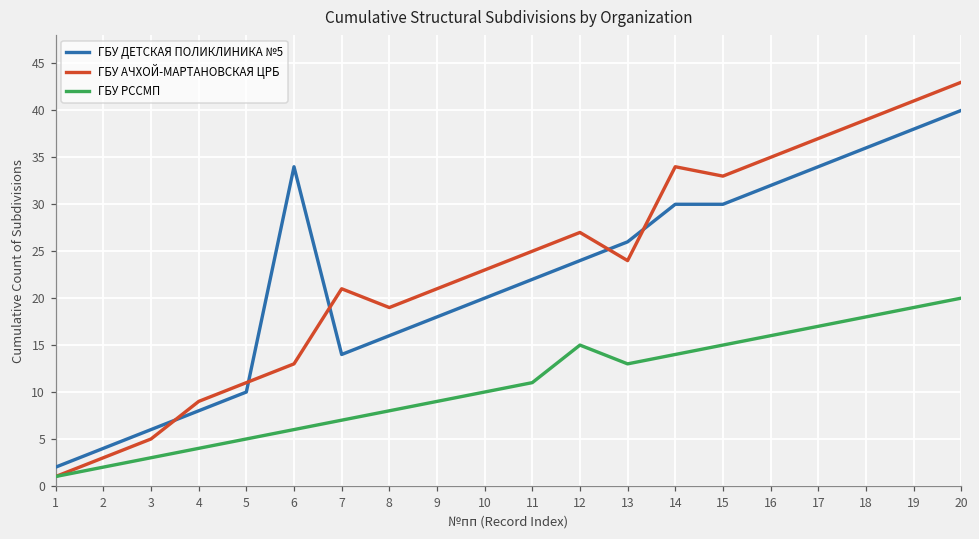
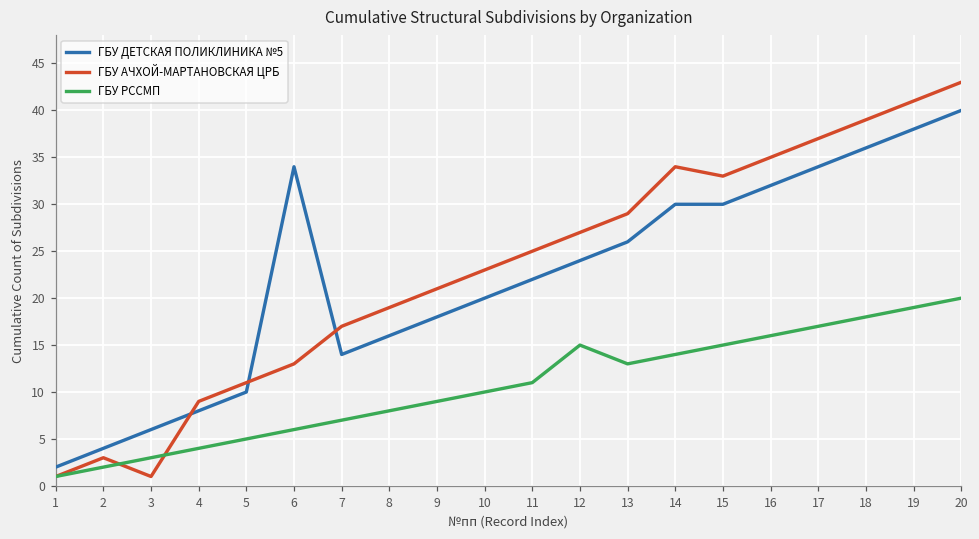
  {
    "ГБУ ДЕТСКАЯ ПОЛИКЛИНИКА №5": {
      "1": 2,
      "2": 4,
      "3": 6,
      "4": 8,
      "5": 10,
      "6": 34,
      "7": 14,
      "8": 16,
      "9": 18,
      "10": 20,
      "11": 22,
      "12": 24,
      "13": 26,
      "14": 30,
      "15": 30,
      "16": 32,
      "17": 34,
      "18": 36,
      "19": 38,
      "20": 40
    },
    "ГБУ АЧХОЙ-МАРТАНОВСКАЯ ЦРБ": {
      "2": 3,
-     "3": 5,
+     "3": 1,
      "4": 9,
      "5": 11,
      "6": 13,
-     "7": 21,
+     "7": 17,
      "8": 19,
      "9": 21,
      "10": 23,
      "11": 25,
      "12": 27,
-     "13": 24,
+     "13": 29,
      "14": 34,
      "15": 33,
      "16": 35,
      "17": 37,
      "18": 39,
      "19": 41,
      "20": 43
    },
    "ГБУ РССМП": {
      "2": 2,
      "3": 3,
      "4": 4,
      "5": 5,
      "6": 6,
      "7": 7,
      "8": 8,
      "9": 9,
      "10": 10,
      "11": 11,
      "12": 15,
      "13": 13,
      "14": 14,
      "15": 15,
      "16": 16,
      "17": 17,
      "18": 18,
      "19": 19,
      "20": 20
    }
  }
